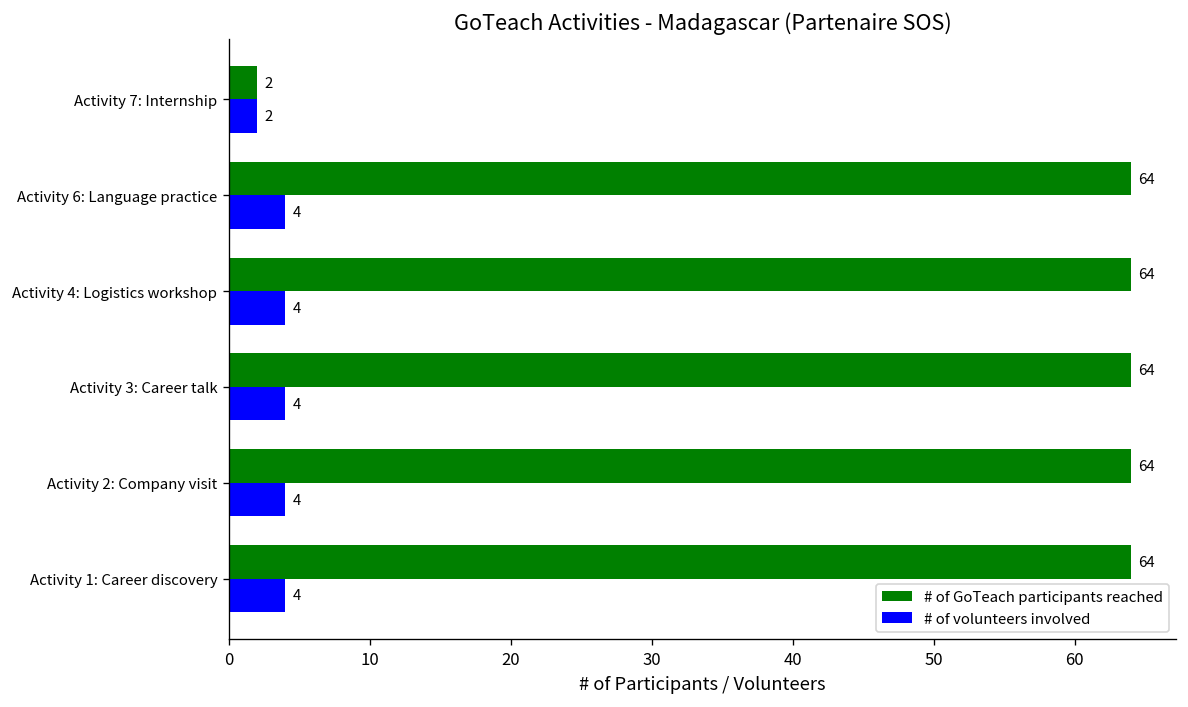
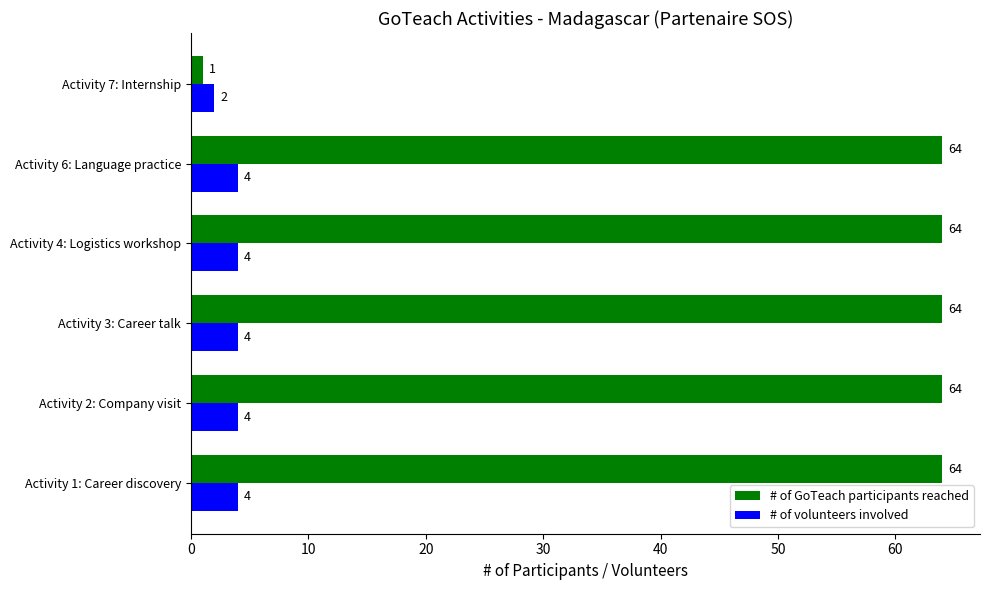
  {
    "# of GoTeach participants reached": {
-     "Activity 7: Internship": 2,
+     "Activity 7: Internship": 1,
      "Activity 6: Language practice": 64,
      "Activity 4: Logistics workshop": 64,
      "Activity 3: Career talk": 64,
      "Activity 2: Company visit": 64,
      "Activity 1: Career discovery": 64
    },
    "# of volunteers involved": {
      "Activity 7: Internship": 2,
      "Activity 6: Language practice": 4,
      "Activity 4: Logistics workshop": 4,
      "Activity 3: Career talk": 4,
      "Activity 2: Company visit": 4,
      "Activity 1: Career discovery": 4
    }
  }
